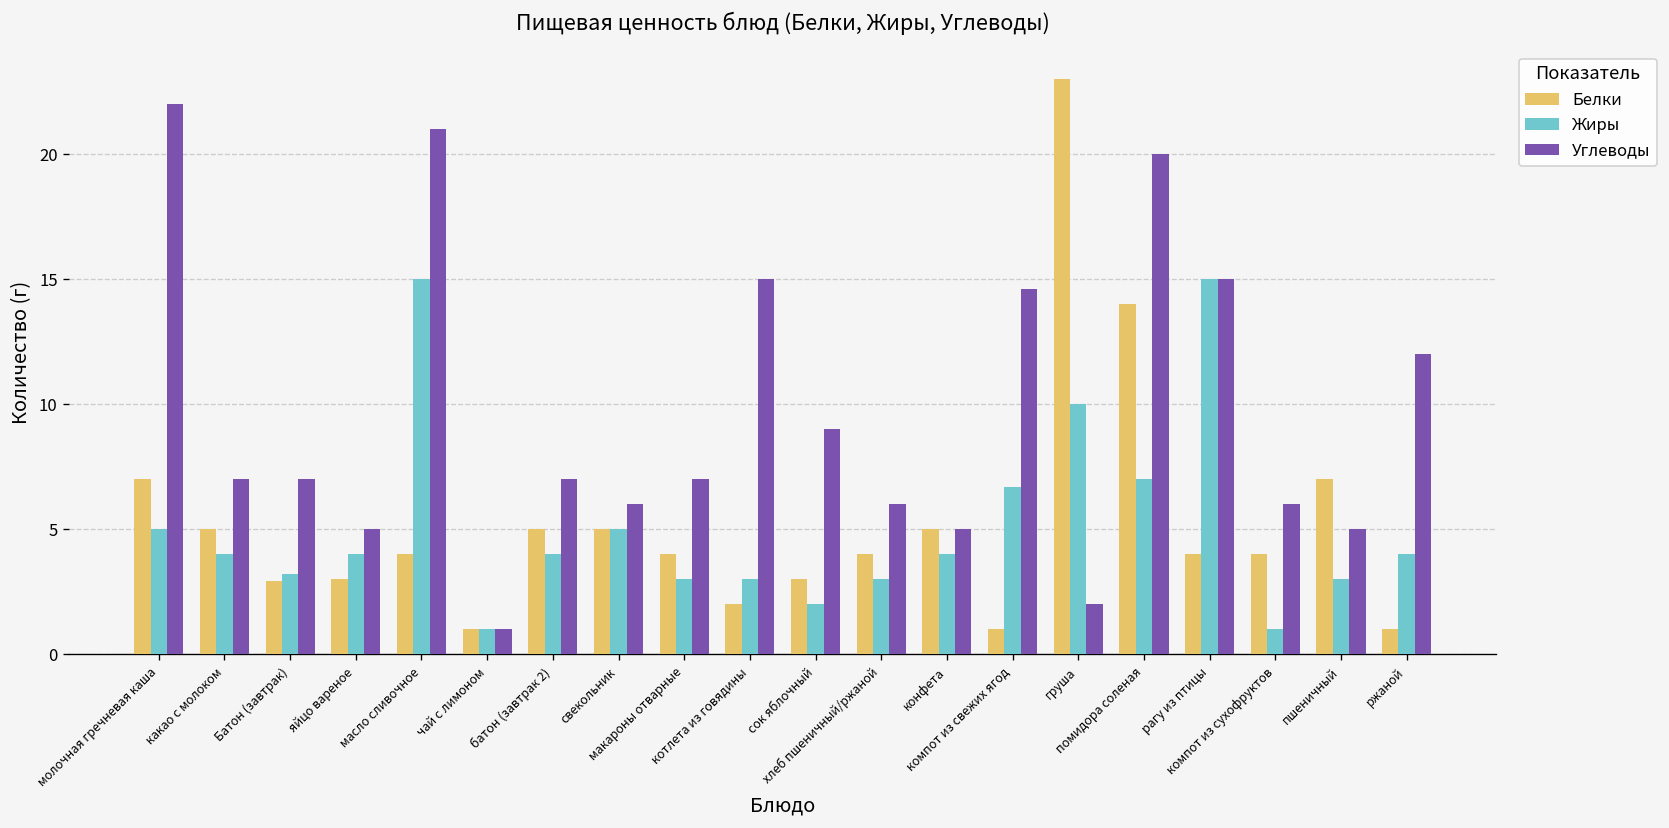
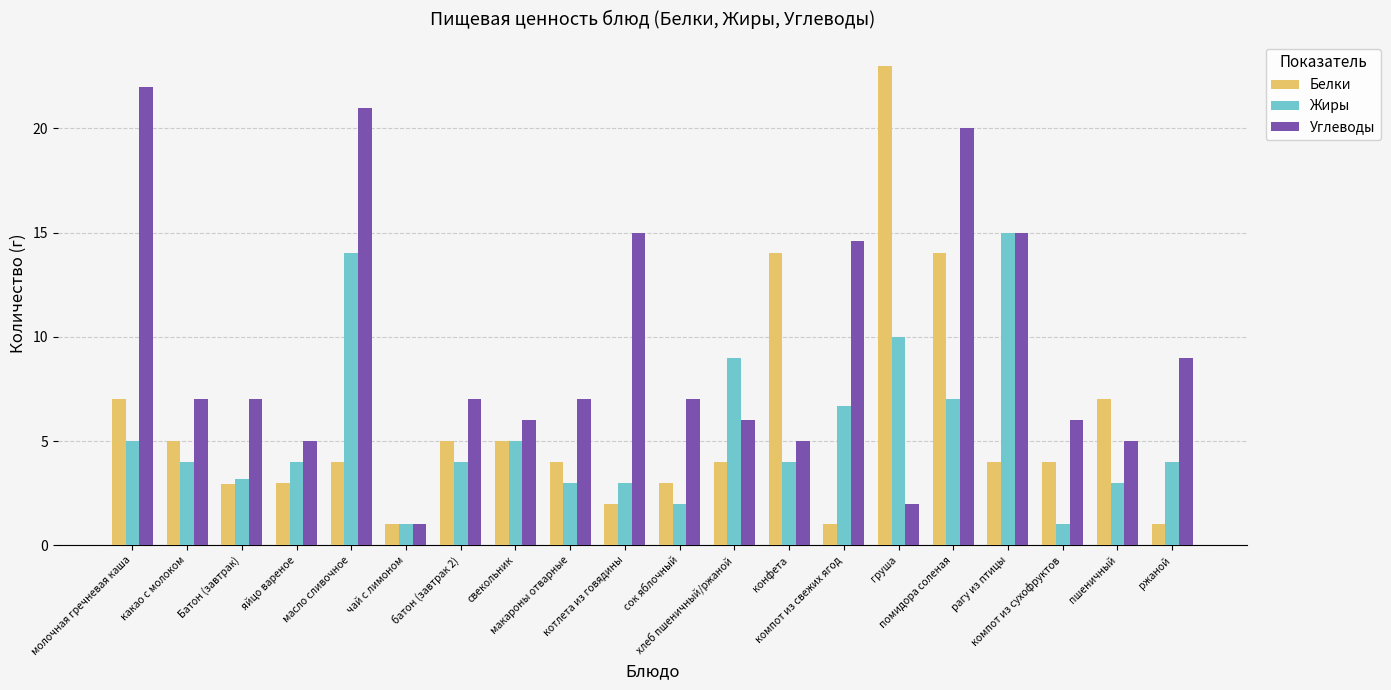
  {
    "Белки": {
      "молочная гречневая каша": 7,
      "какао с молоком": 5,
      "Батон (завтрак)": 3,
      "яйцо вареное": 3,
      "масло сливочное": 4,
      "чай с лимоном": 1,
      "батон (завтрак 2)": 5,
      "свекольник": 5,
      "макароны отварные": 4,
      "котлета из говядины": 2,
      "сок яблочный": 3,
      "хлеб пшеничный/ржаной": 4,
-     "конфета": 5,
+     "конфета": 14,
      "компот из свежих ягод": 1,
      "груша": 23,
      "помидора соленая": 14,
      "рагу из птицы": 4,
      "компот из сухофруктов": 4,
      "пшеничный": 7,
      "ржаной": 1
    },
    "Жиры": {
      "молочная гречневая каша": 5,
      "какао с молоком": 4,
      "Батон (завтрак)": 3.2,
      "яйцо вареное": 4,
-     "масло сливочное": 15,
+     "масло сливочное": 14,
      "чай с лимоном": 1,
      "батон (завтрак 2)": 4,
      "свекольник": 5,
      "макароны отварные": 3,
      "котлета из говядины": 3,
      "сок яблочный": 2,
-     "хлеб пшеничный/ржаной": 3,
+     "хлеб пшеничный/ржаной": 9,
      "конфета": 4,
      "компот из свежих ягод": 6.7,
      "груша": 10,
      "помидора соленая": 7,
      "рагу из птицы": 15,
      "компот из сухофруктов": 1,
      "пшеничный": 3,
      "ржаной": 4
    },
    "Углеводы": {
      "молочная гречневая каша": 22,
      "какао с молоком": 7,
      "Батон (завтрак)": 7,
      "яйцо вареное": 5,
      "масло сливочное": 21,
      "чай с лимоном": 1,
      "батон (завтрак 2)": 7,
      "свекольник": 6,
      "макароны отварные": 7,
      "котлета из говядины": 15,
-     "сок яблочный": 9,
+     "сок яблочный": 7,
      "хлеб пшеничный/ржаной": 6,
      "конфета": 5,
      "компот из свежих ягод": 14.6,
      "груша": 2,
      "помидора соленая": 20,
      "рагу из птицы": 15,
      "компот из сухофруктов": 6,
      "пшеничный": 5,
-     "ржаной": 12
+     "ржаной": 9
    }
  }
